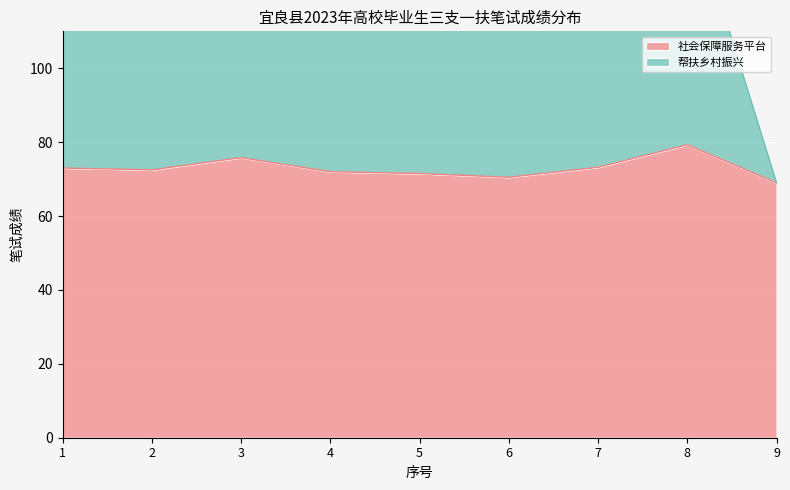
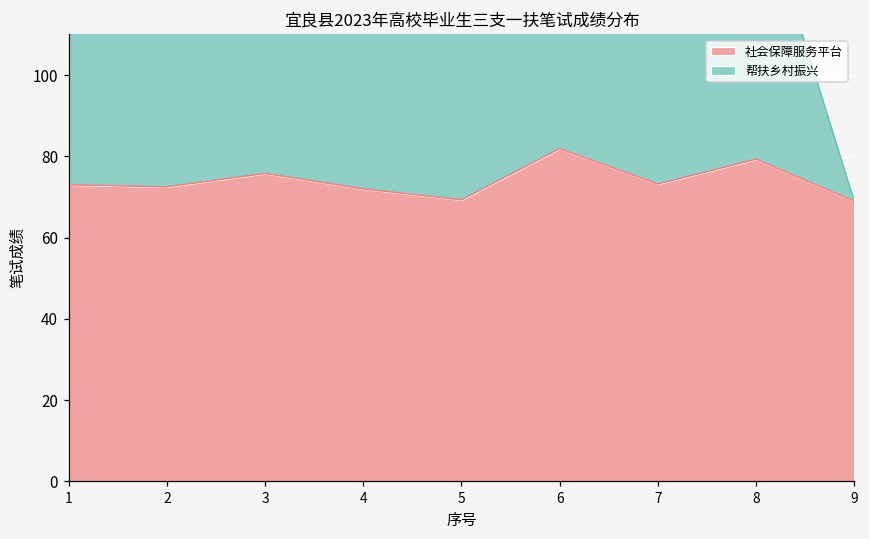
  {
    "社会保障服务平台": {
      "1": 73,
      "2": 73,
      "3": 76,
      "4": 72,
-     "5": 72,
-     "6": 71,
+     "5": 69,
+     "6": 82,
      "7": 73,
      "8": 79
    }
  }
